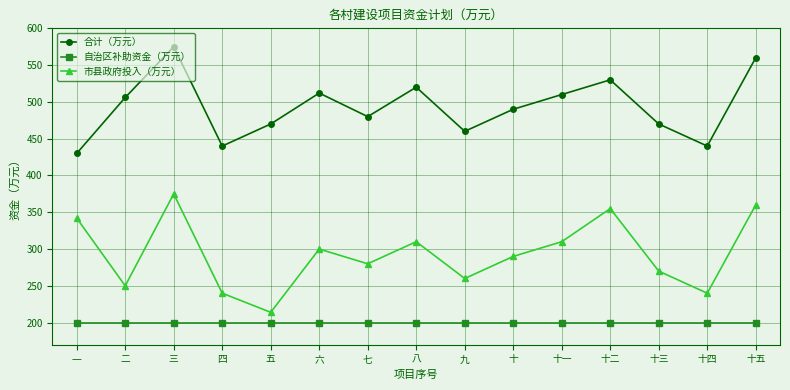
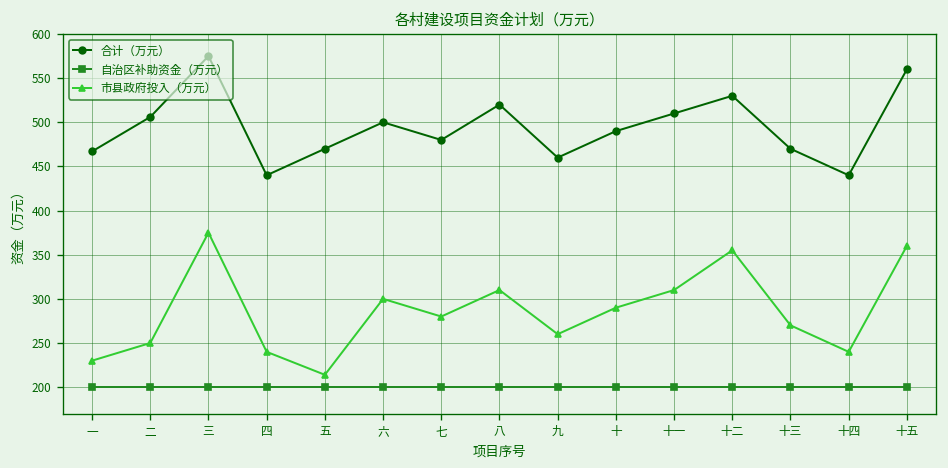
  {
    "合计（万元）": {
-     "一": 430,
+     "一": 470,
      "二": 510,
      "四": 440,
      "五": 470,
-     "六": 510,
+     "六": 500,
      "七": 480,
      "八": 520,
      "九": 460,
      "十": 490,
      "十一": 510,
      "十二": 530,
      "十三": 470,
      "十四": 440,
      "十五": 560
    },
    "自治区补助资金（万元）": {
      "一": 200,
      "二": 200,
      "三": 200,
      "四": 200,
      "五": 200,
      "六": 200,
      "七": 200,
      "八": 200,
      "九": 200,
      "十": 200,
      "十一": 200,
      "十二": 200,
      "十三": 200,
      "十四": 200,
      "十五": 200
    },
    "市县政府投入（万元）": {
-     "一": 340,
+     "一": 230,
      "二": 250,
      "三": 380,
      "四": 240,
      "五": 210,
      "六": 300,
      "七": 280,
      "八": 310,
      "九": 260,
      "十": 290,
      "十一": 310,
      "十二": 360,
      "十三": 270,
      "十四": 240,
      "十五": 360
    }
  }
